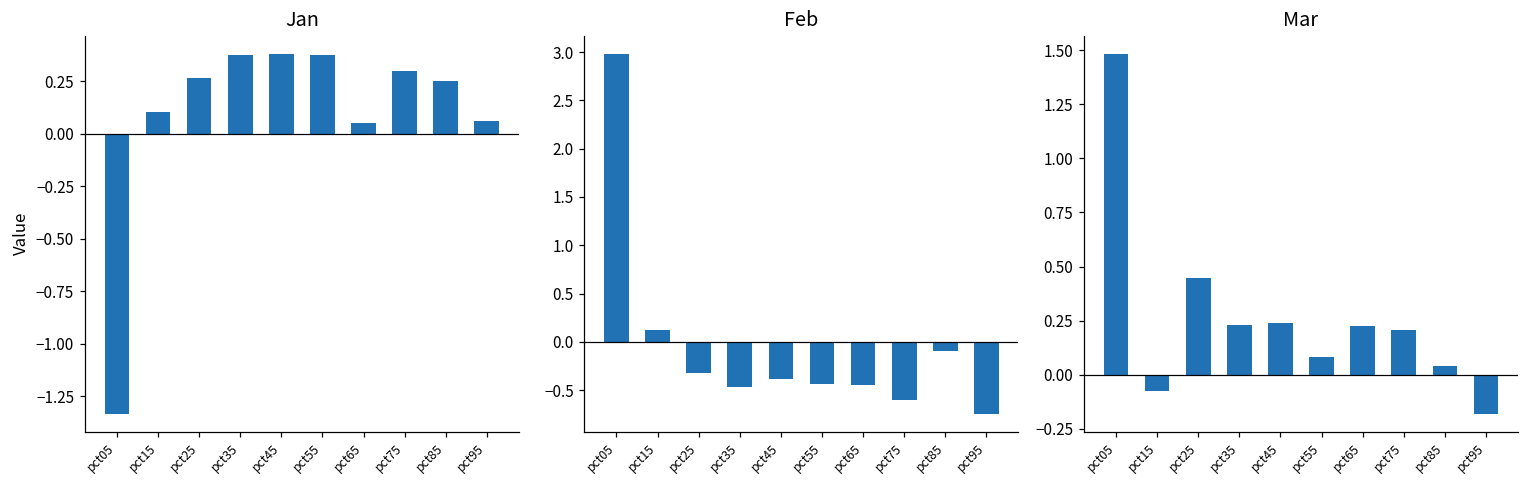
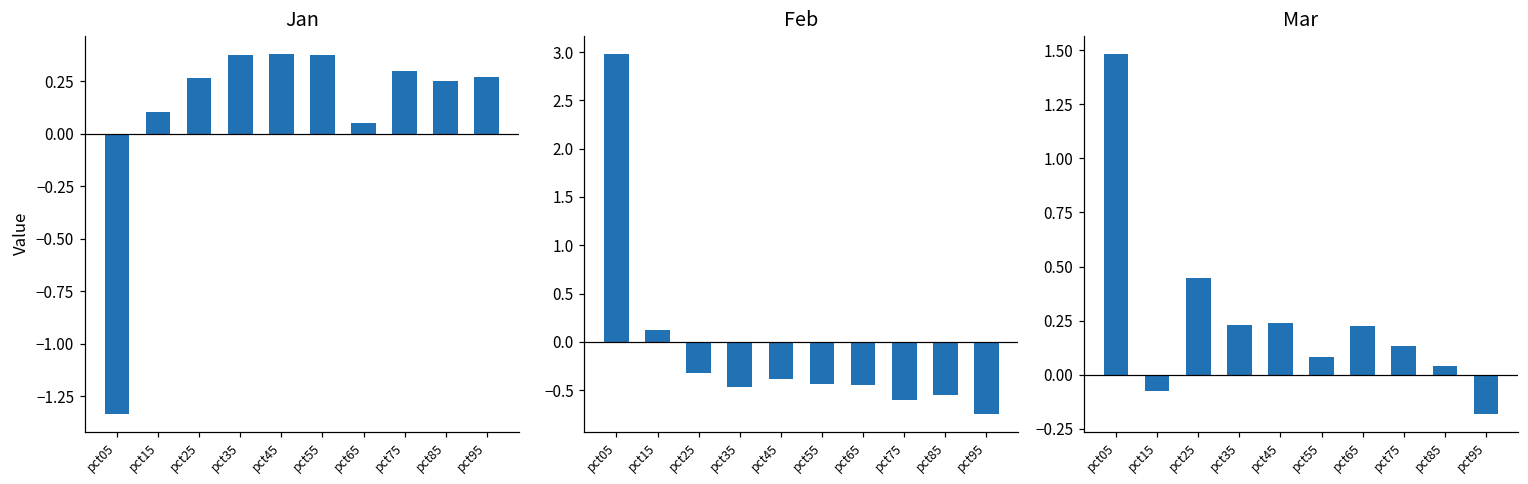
  {
    "Jan": {
      "pct05": -1.33,
      "pct15": 0.11,
      "pct25": 0.26,
      "pct35": 0.37,
      "pct45": 0.38,
      "pct55": 0.37,
      "pct65": 0.05,
      "pct75": 0.30,
      "pct85": 0.25,
-     "pct95": 0.06
+     "pct95": 0.27
    },
    "Feb": {
      "pct05": 3.0,
      "pct15": 0.1,
      "pct25": -0.3,
      "pct35": -0.5,
      "pct45": -0.4,
      "pct55": -0.4,
      "pct65": -0.4,
      "pct75": -0.6,
-     "pct85": -0.1,
+     "pct85": -0.6,
      "pct95": -0.7
    },
    "Mar": {
      "pct05": 1.48,
      "pct15": -0.07,
      "pct25": 0.45,
      "pct35": 0.23,
      "pct45": 0.24,
      "pct55": 0.08,
      "pct65": 0.23,
-     "pct75": 0.21,
+     "pct75": 0.13,
      "pct85": 0.04,
      "pct95": -0.18
    }
  }
